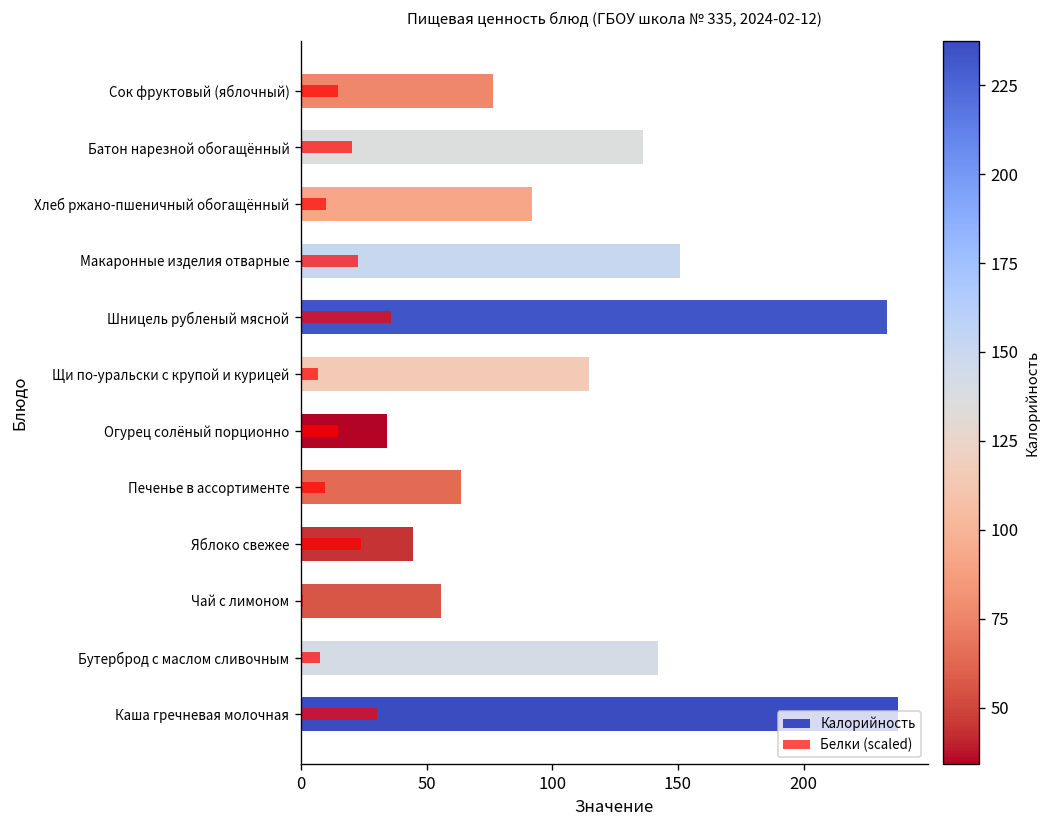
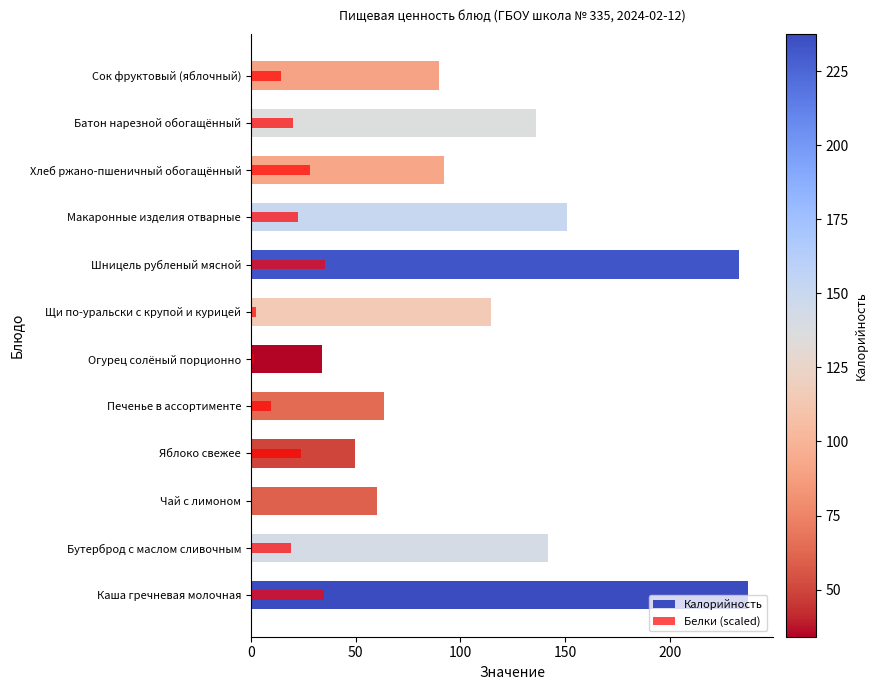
  {
    "Калорийность": {
-     "Сок фруктовый (яблочный)": 76,
+     "Сок фруктовый (яблочный)": 90,
      "Батон нарезной обогащённый": 136,
      "Хлеб ржано-пшеничный обогащённый": 92,
      "Макаронные изделия отварные": 151,
      "Шницель рубленый мясной": 233,
      "Щи по-уральски с крупой и курицей": 115,
      "Огурец солёный порционно": 34,
      "Печенье в ассортименте": 64,
-     "Яблоко свежее": 44,
-     "Чай с лимоном": 56,
+     "Яблоко свежее": 50,
+     "Чай с лимоном": 60,
      "Бутерброд с маслом сливочным": 142
    },
    "Белки (scaled)": {
-     "Хлеб ржано-пшеничный обогащённый": 10,
-     "Щи по-уральски с крупой и курицей": 7,
-     "Огурец солёный порционно": 15,
-     "Бутерброд с маслом сливочным": 8,
-     "Каша гречневая молочная": 30
+     "Хлеб ржано-пшеничный обогащённый": 28,
+     "Щи по-уральски с крупой и курицей": 2,
+     "Огурец солёный порционно": 2,
+     "Бутерброд с маслом сливочным": 19,
+     "Каша гречневая молочная": 35
    }
  }
